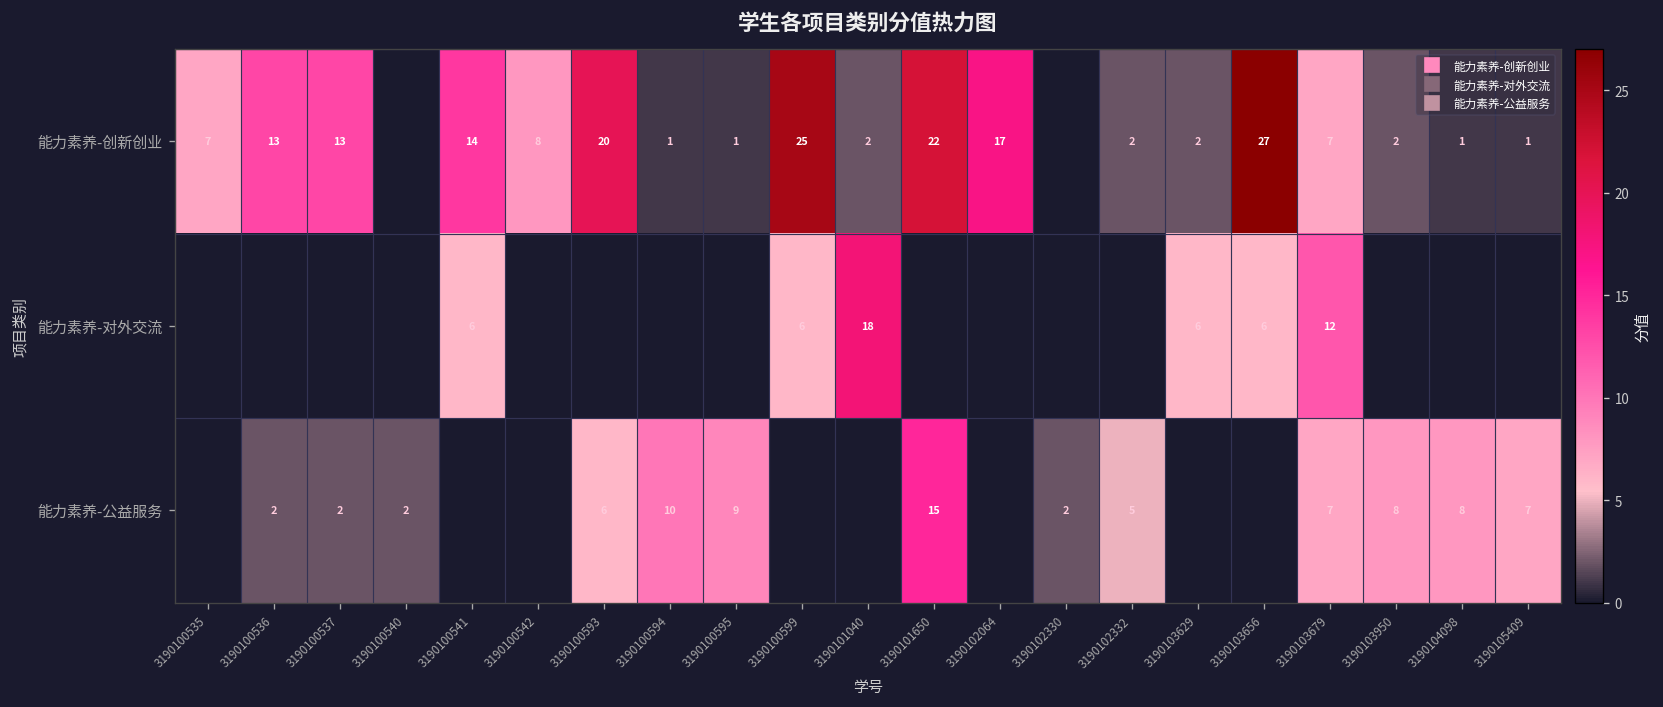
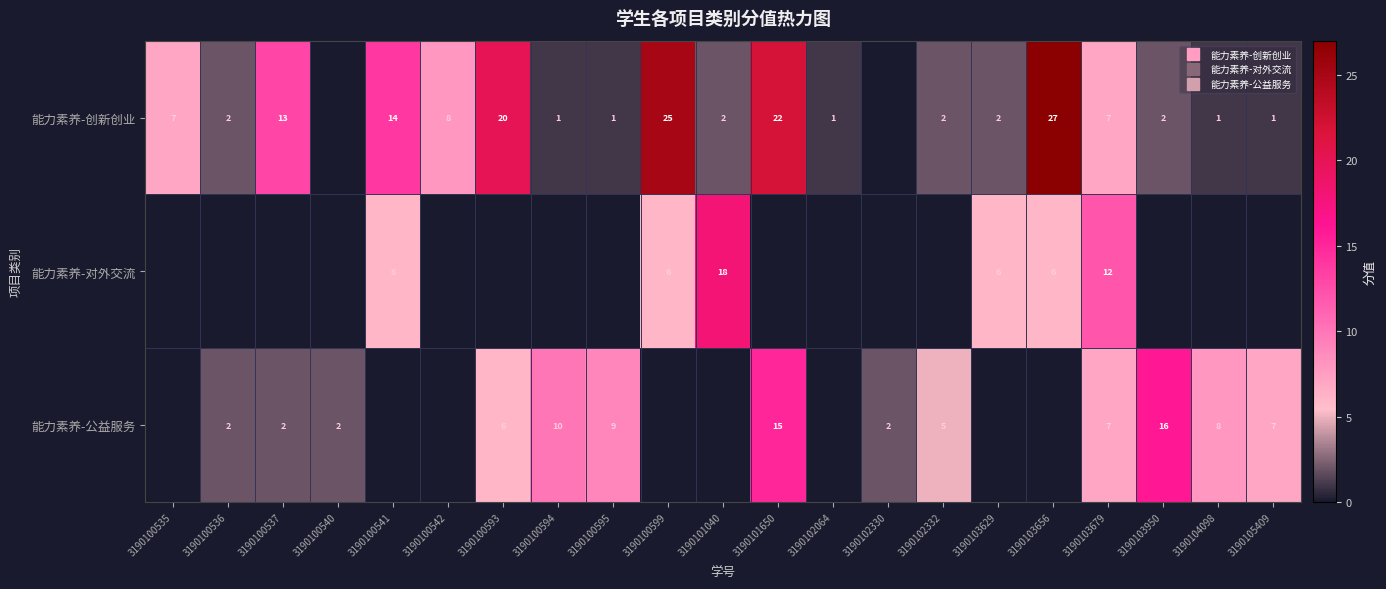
  {
    "能力素养-创新创业": {
-     "3190100536": 13,
+     "3190100536": 2,
      "3190100537": 13,
      "3190100541": 14,
      "3190100542": 8,
      "3190100593": 20,
      "3190100594": 1,
      "3190100595": 1,
      "3190100599": 25,
      "3190101040": 2,
      "3190101650": 22,
-     "3190102064": 17,
+     "3190102064": 1,
      "3190102332": 2,
      "3190103629": 2,
      "3190103656": 27,
      "3190103950": 2,
      "3190104098": 1,
      "3190105409": 1
    },
    "能力素养-对外交流": {
      "3190101040": 18,
      "3190103679": 12
    },
    "能力素养-公益服务": {
      "3190100536": 2,
      "3190100537": 2,
      "3190100540": 2,
      "3190100594": 10,
      "3190100595": 9,
      "3190101650": 15,
      "3190102330": 2,
-     "3190103950": 8,
+     "3190103950": 16,
      "3190104098": 8
    }
  }
